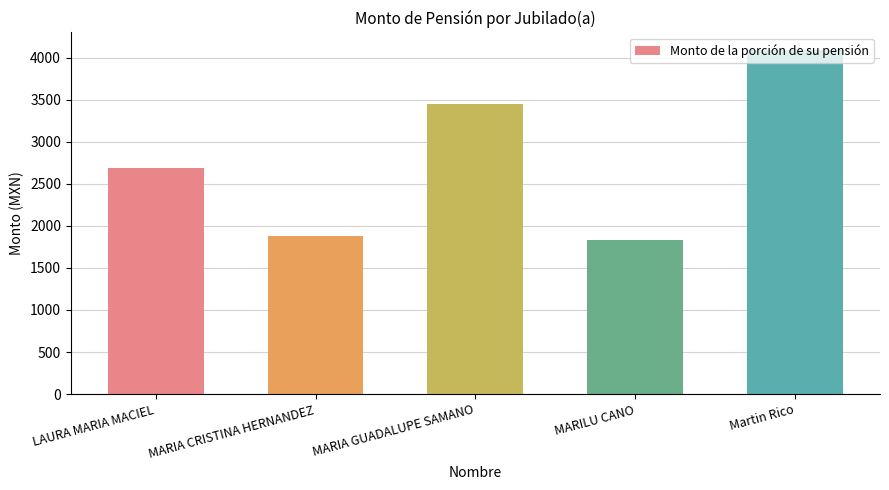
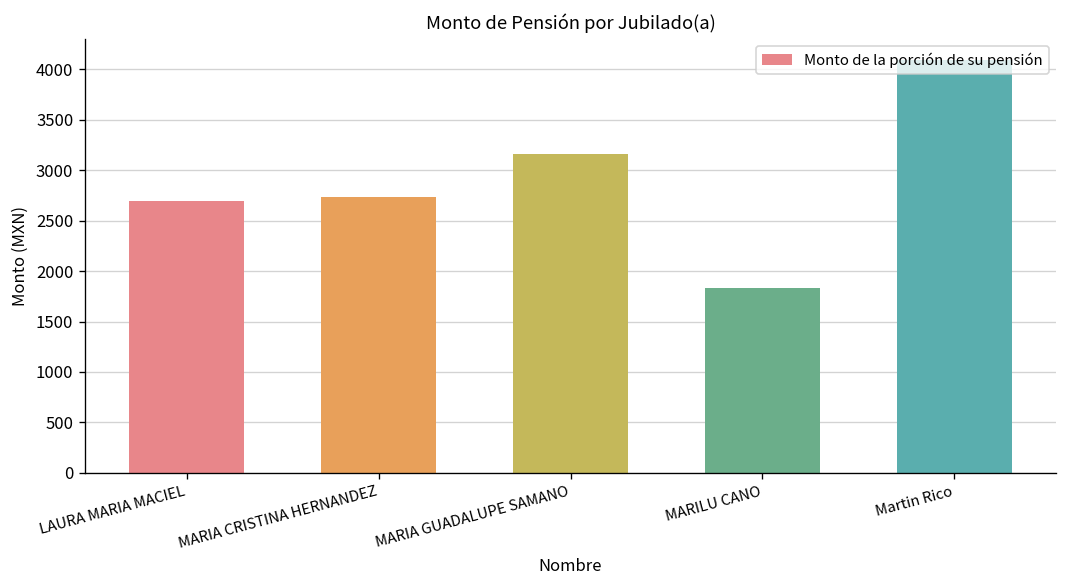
  {
    "LAURA MARIA MACIEL": 2700,
-   "MARIA CRISTINA HERNANDEZ": 1900,
-   "MARIA GUADALUPE SAMANO": 3400,
+   "MARIA CRISTINA HERNANDEZ": 2700,
+   "MARIA GUADALUPE SAMANO": 3200,
    "MARILU CANO": 1800
  }
